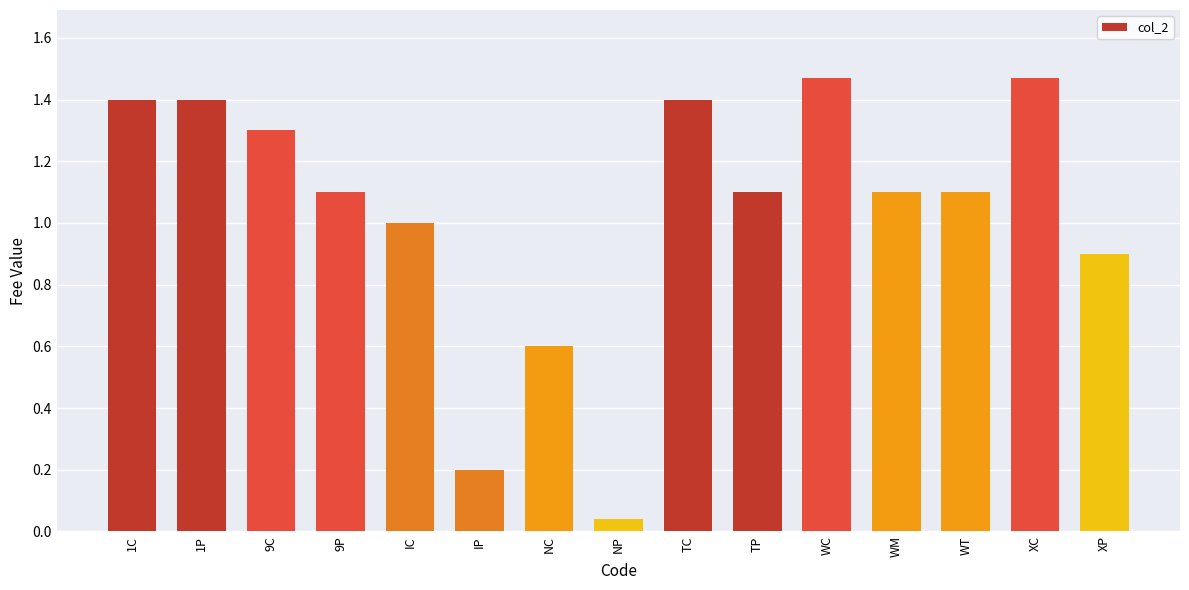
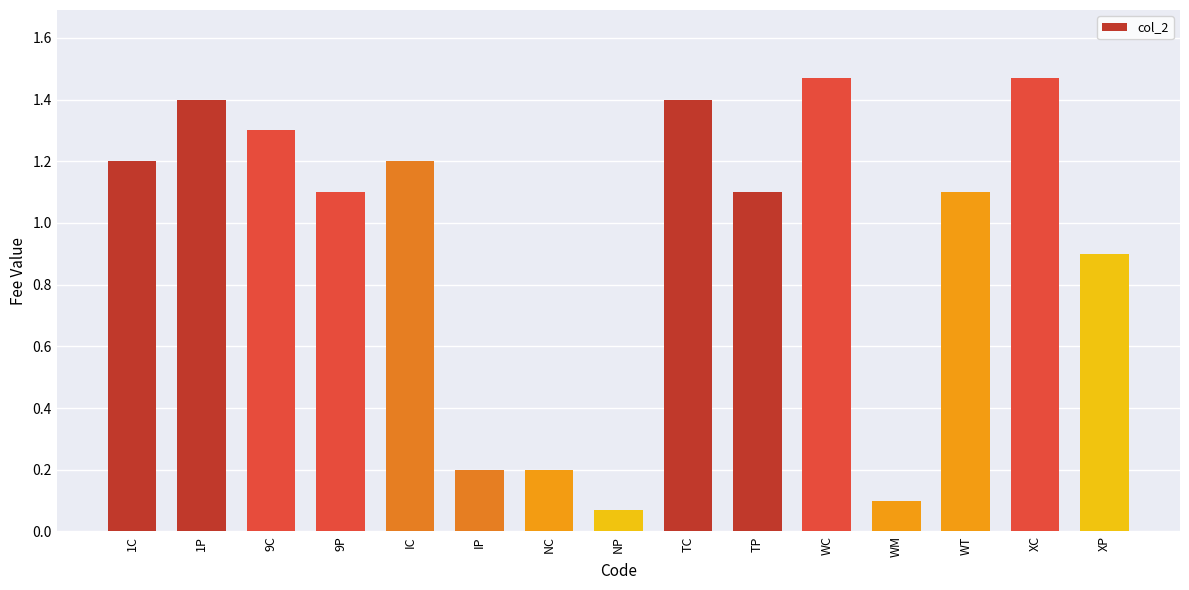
  {
-   "1C": 1.4,
+   "1C": 1.2,
    "1P": 1.40,
    "9C": 1.30,
    "9P": 1.10,
-   "IC": 1.0,
+   "IC": 1.2,
    "IP": 0.20,
-   "NC": 0.6,
-   "NP": 0.04,
+   "NC": 0.2,
+   "NP": 0.07,
    "TC": 1.40,
    "TP": 1.10,
    "WC": 1.47,
-   "WM": 1.1,
+   "WM": 0.1,
    "WT": 1.10,
    "XC": 1.47,
    "XP": 0.90
  }
